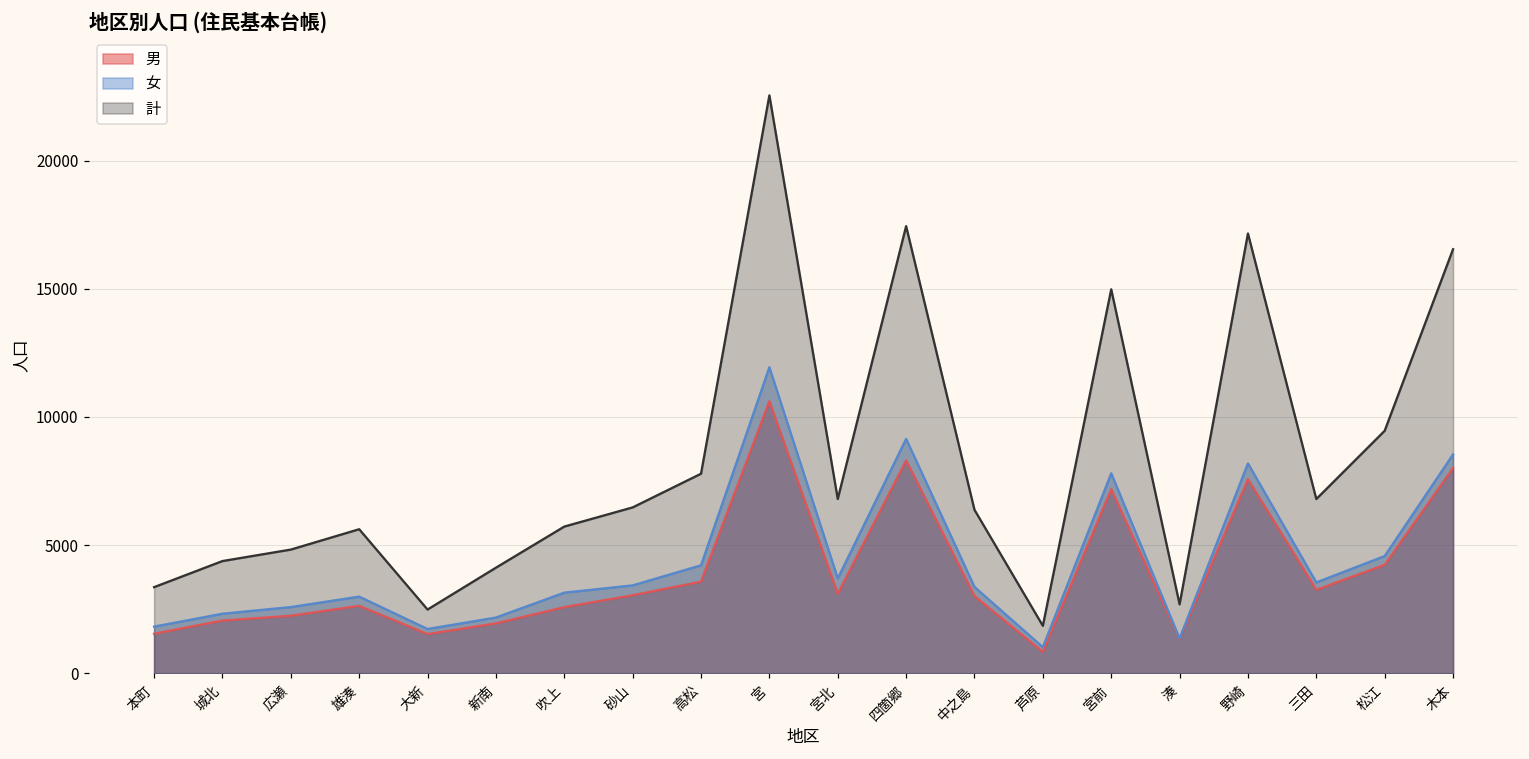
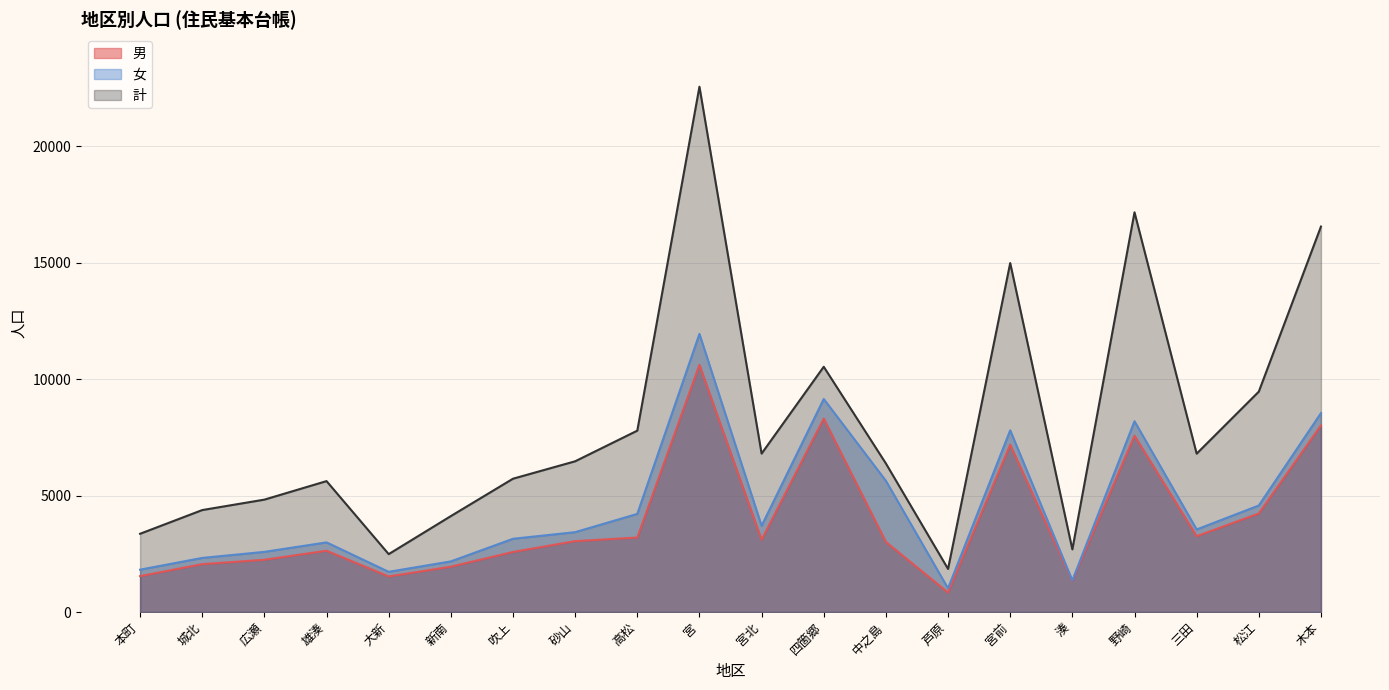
  {
    "男": {
      "本町": 1500,
      "城北": 2100,
      "広瀬": 2200,
      "雄湊": 2600,
      "大新": 1500,
      "新南": 1900,
      "吹上": 2600,
      "砂山": 3000,
-     "高松": 3600,
+     "高松": 3200,
      "宮": 10600,
      "宮北": 3100,
      "四箇郷": 8300,
      "中之島": 3000,
      "芦原": 800,
      "宮前": 7200,
      "野崎": 7600,
      "三田": 3300,
      "松江": 4200,
      "木本": 8000
    },
    "女": {
      "本町": 1800,
      "城北": 2300,
      "広瀬": 2600,
      "雄湊": 3000,
      "大新": 1700,
      "新南": 2200,
      "吹上": 3100,
      "砂山": 3400,
      "高松": 4200,
      "宮": 11900,
      "宮北": 3700,
      "四箇郷": 9100,
-     "中之島": 3400,
+     "中之島": 5600,
      "芦原": 1000,
      "宮前": 7800,
      "野崎": 8200,
      "三田": 3500,
      "松江": 4600,
      "木本": 8500
    },
    "計": {
      "本町": 3400,
      "城北": 4400,
      "広瀬": 4800,
      "雄湊": 5600,
      "大新": 2500,
      "新南": 4100,
      "吹上": 5700,
      "砂山": 6500,
      "高松": 7800,
      "宮": 22600,
      "宮北": 6800,
-     "四箇郷": 17400,
+     "四箇郷": 10500,
      "中之島": 6400,
      "芦原": 1900,
      "宮前": 15000,
      "湊": 2700,
      "野崎": 17200,
      "三田": 6800,
      "松江": 9500,
      "木本": 16500
    }
  }
